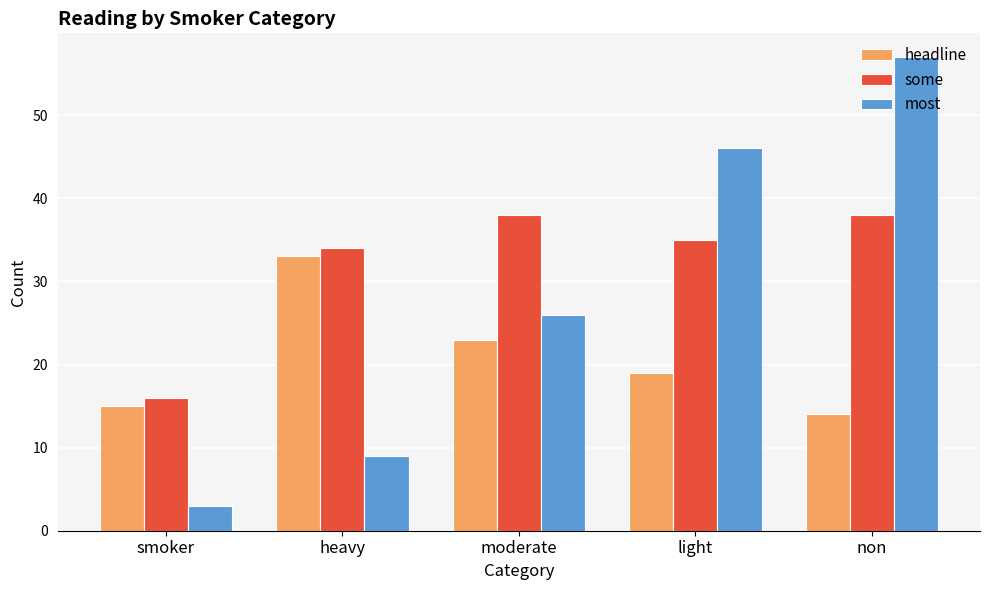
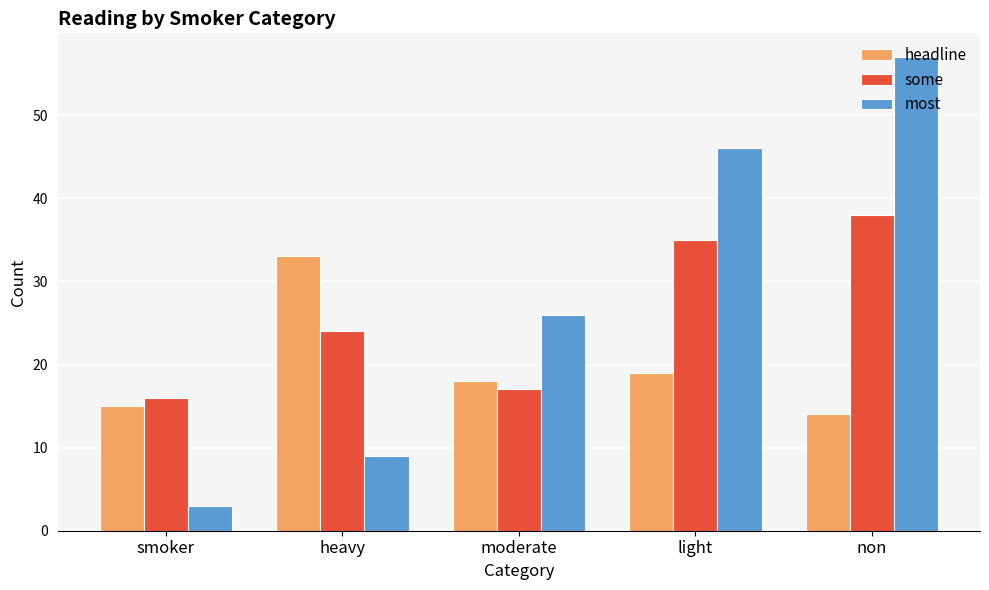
  {
    "headline": {
      "smoker": 15,
      "heavy": 33,
-     "moderate": 23,
+     "moderate": 18,
      "light": 19,
      "non": 14
    },
    "some": {
      "smoker": 16,
-     "heavy": 34,
-     "moderate": 38,
+     "heavy": 24,
+     "moderate": 17,
      "light": 35,
      "non": 38
    },
    "most": {
      "smoker": 3,
      "heavy": 9,
      "moderate": 26,
      "light": 46,
      "non": 57
    }
  }
